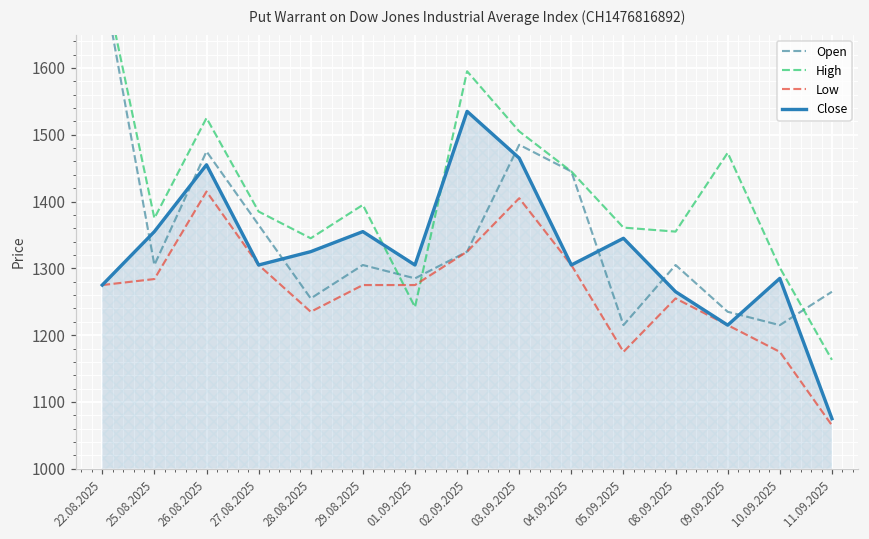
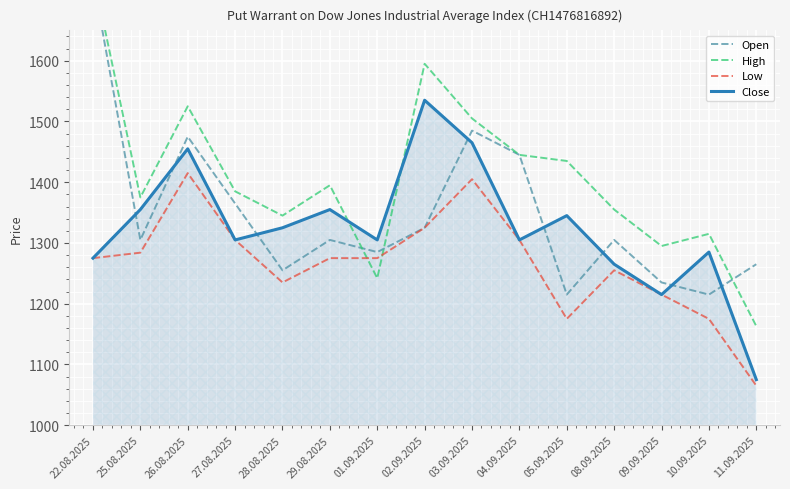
  {
    "High": {
      "25.08.2025": 1380,
      "26.08.2025": 1530,
      "27.08.2025": 1390,
      "28.08.2025": 1350,
      "29.08.2025": 1400,
      "01.09.2025": 1240,
      "02.09.2025": 1600,
      "03.09.2025": 1510,
-     "05.09.2025": 1360,
+     "05.09.2025": 1440,
      "08.09.2025": 1360,
-     "09.09.2025": 1470,
-     "10.09.2025": 1300,
+     "09.09.2025": 1300,
+     "10.09.2025": 1320,
      "11.09.2025": 1160
    },
    "Low": {
      "25.08.2025": 1280,
      "26.08.2025": 1420,
      "28.08.2025": 1240,
      "29.08.2025": 1280,
      "01.09.2025": 1280,
      "03.09.2025": 1410,
      "05.09.2025": 1180,
      "08.09.2025": 1260,
      "10.09.2025": 1180,
      "11.09.2025": 1070
    }
  }
